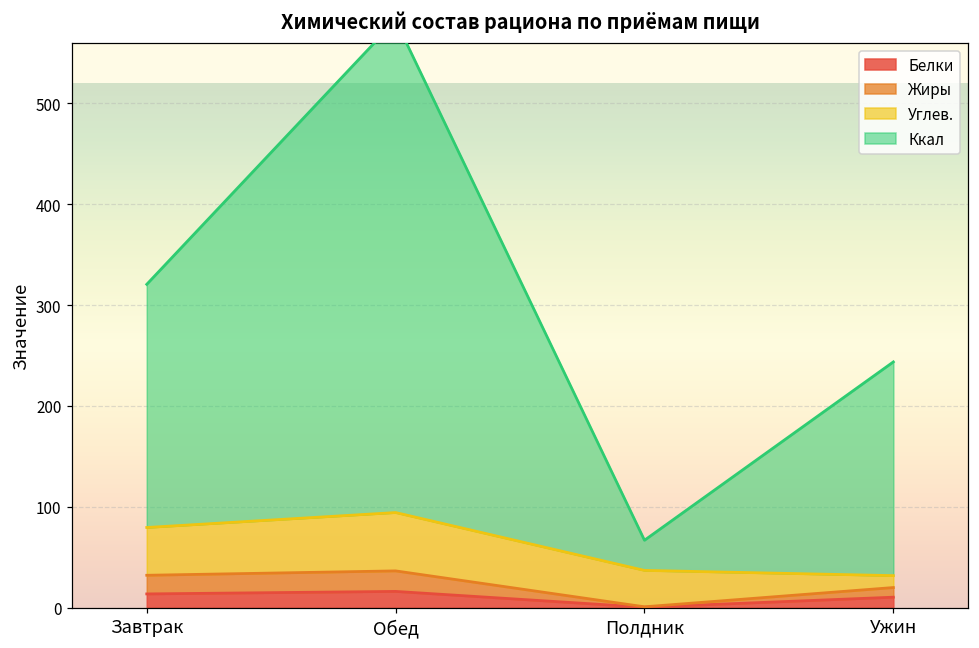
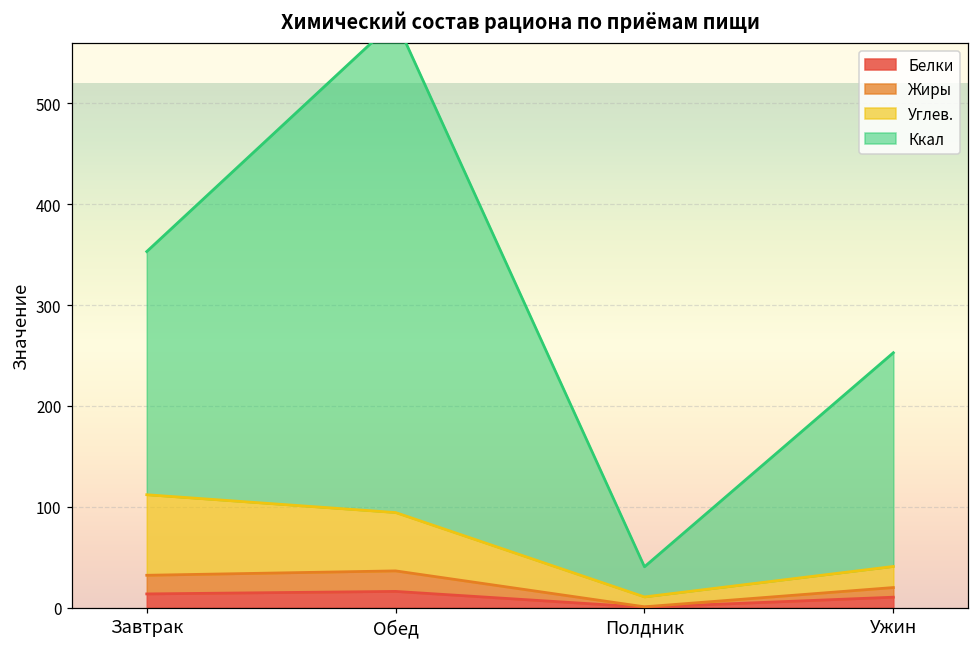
  {
    "Углев.": {
-     "Завтрак": 50,
+     "Завтрак": 80,
      "Обед": 60,
-     "Полдник": 40,
-     "Ужин": 10
+     "Полдник": 10,
+     "Ужин": 20
    },
    "Ккал": {
      "Завтрак": 240,
      "Полдник": 30,
      "Ужин": 210
    }
  }
